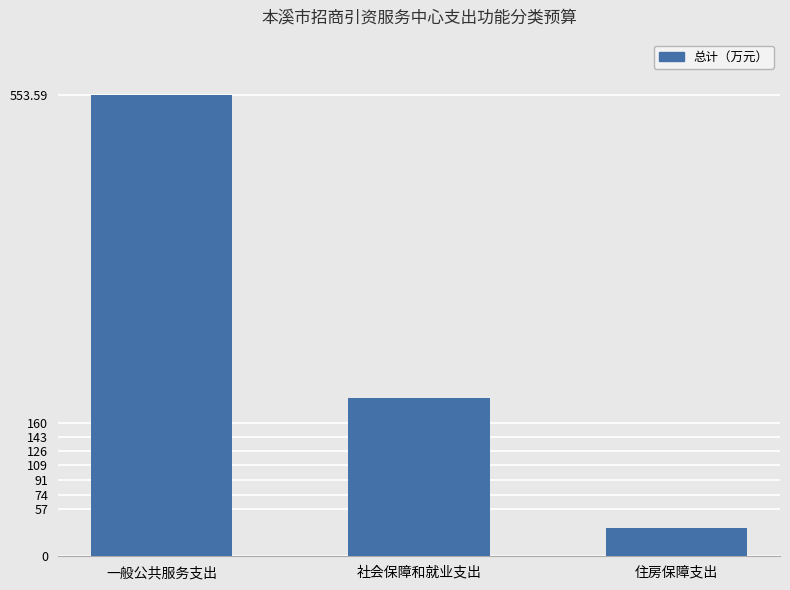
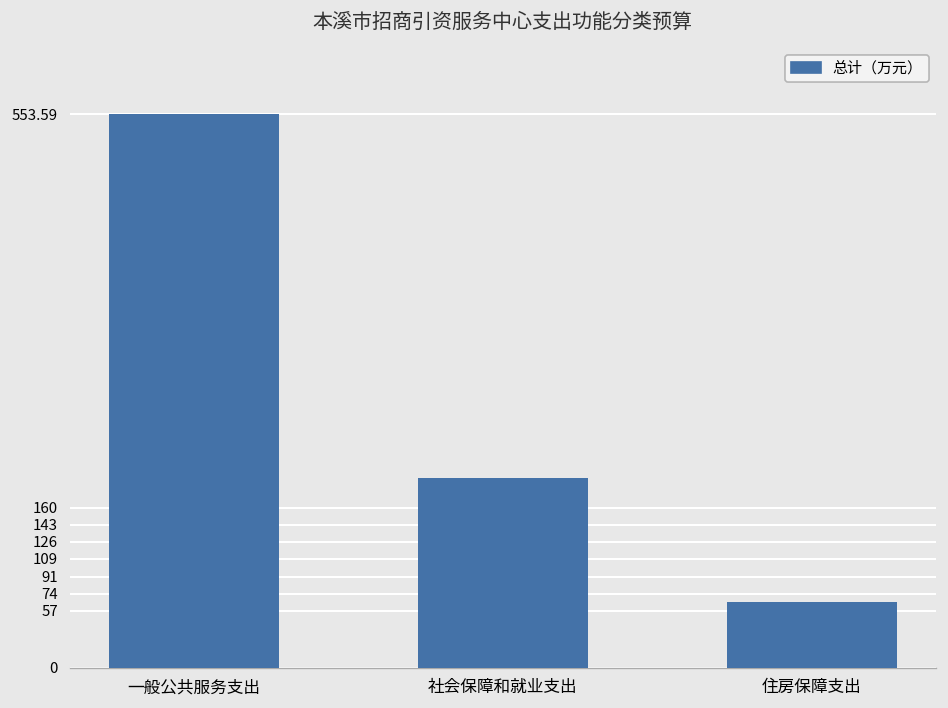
  {
    "一般公共服务支出": 550,
    "社会保障和就业支出": 190,
-   "住房保障支出": 30
+   "住房保障支出": 70
  }
